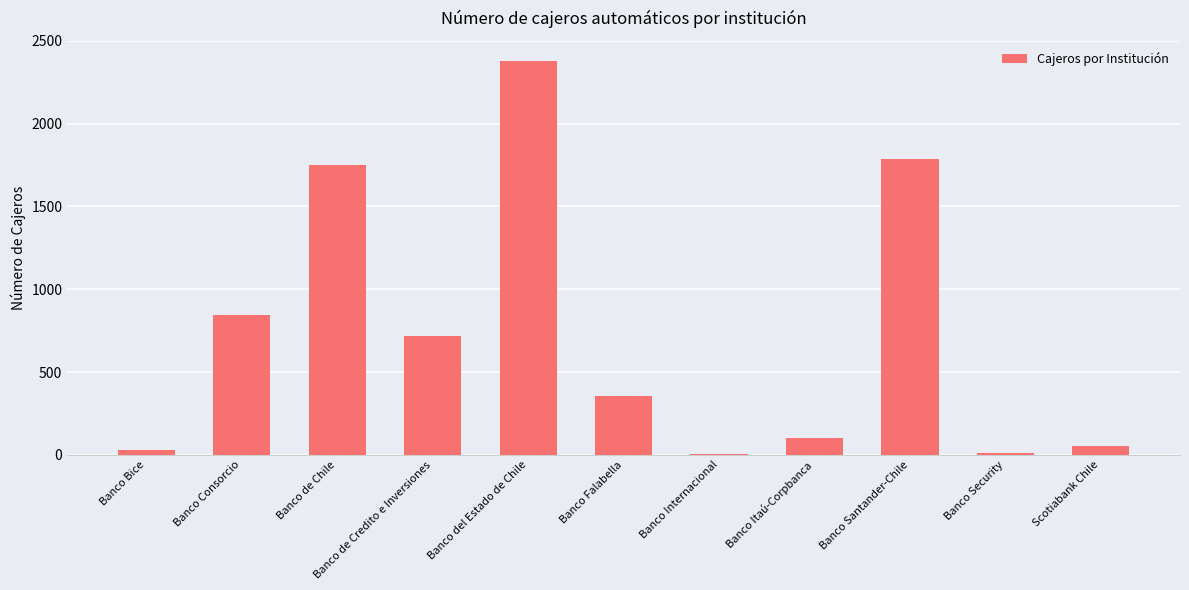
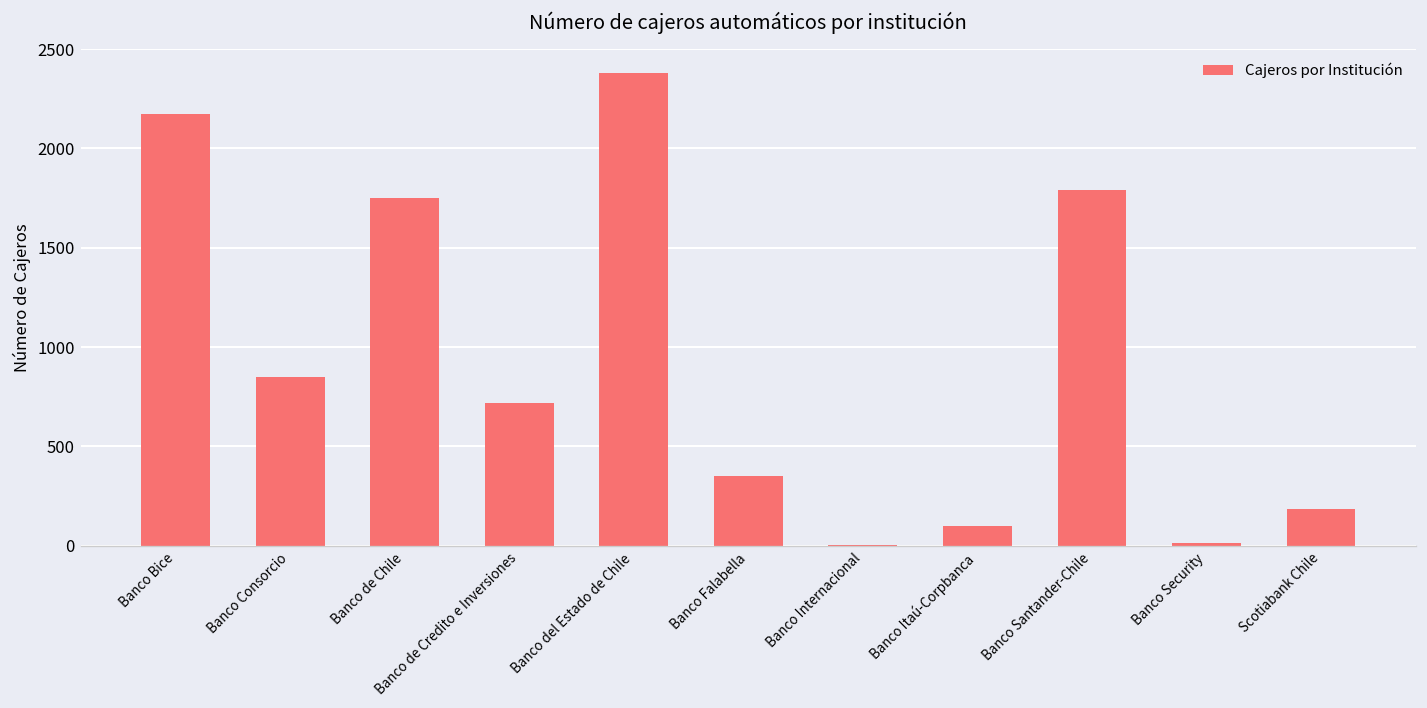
  {
-   "Banco Bice": 30,
+   "Banco Bice": 2170,
    "Banco Consorcio": 850,
    "Banco de Chile": 1750,
    "Banco de Credito e Inversiones": 720,
    "Banco del Estado de Chile": 2380,
    "Banco Falabella": 350,
    "Banco Itaú-Corpbanca": 100,
    "Banco Santander-Chile": 1790,
-   "Scotiabank Chile": 50
+   "Scotiabank Chile": 190
  }
